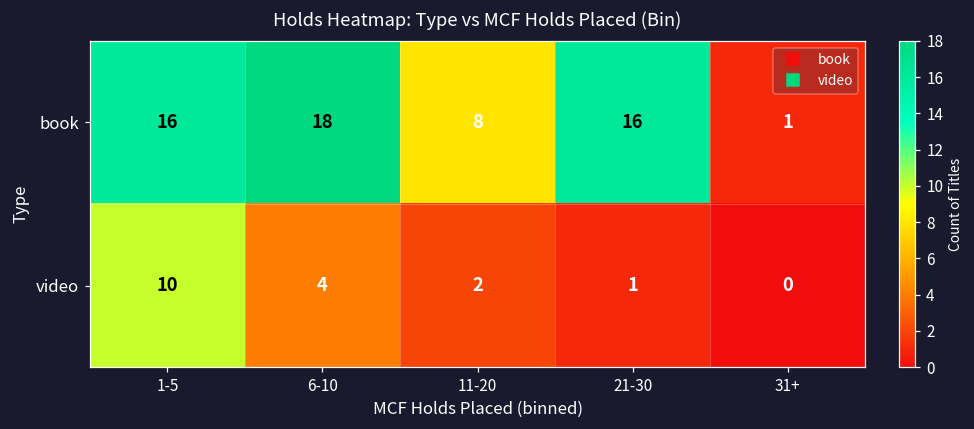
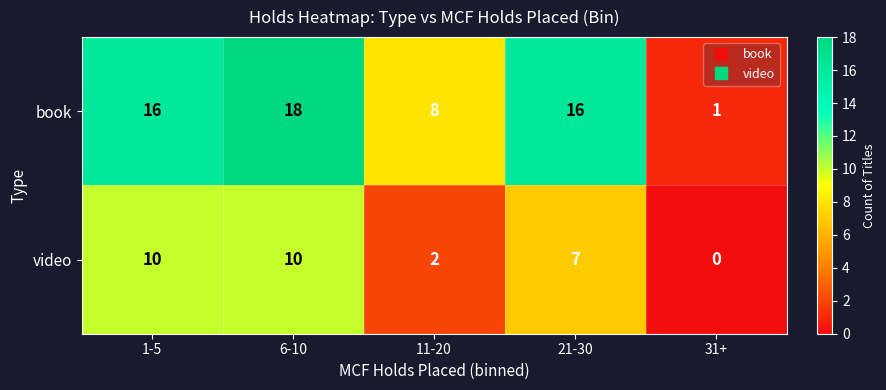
  {
    "book": {
      "1-5": 16,
      "6-10": 18,
      "11-20": 8,
      "21-30": 16,
      "31+": 1
    },
    "video": {
      "1-5": 10,
-     "6-10": 4,
+     "6-10": 10,
      "11-20": 2,
-     "21-30": 1,
+     "21-30": 7,
      "31+": 0
    }
  }
